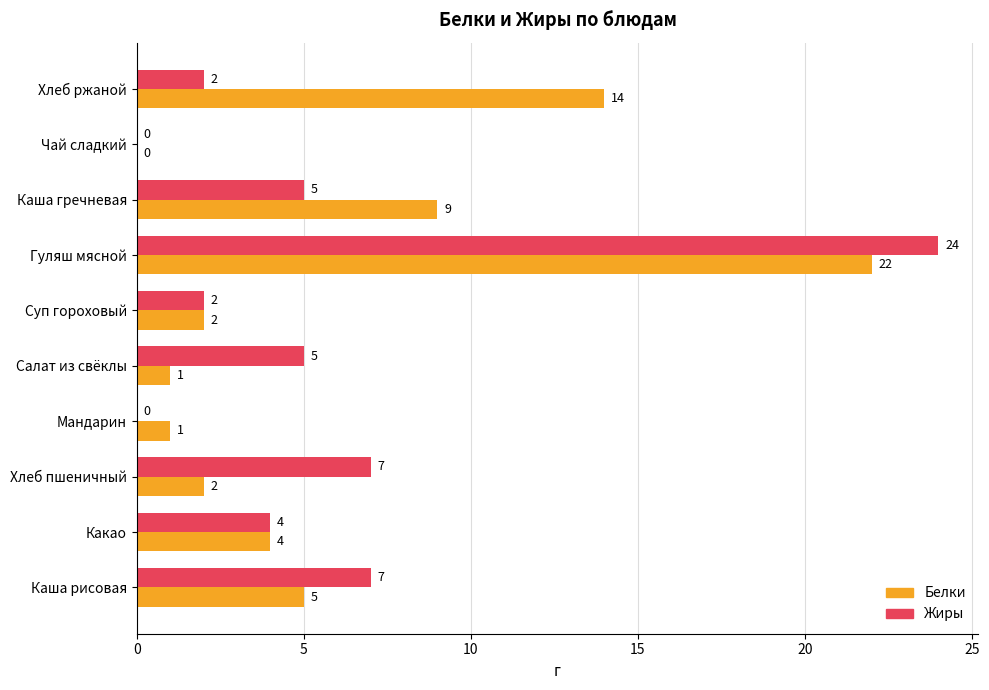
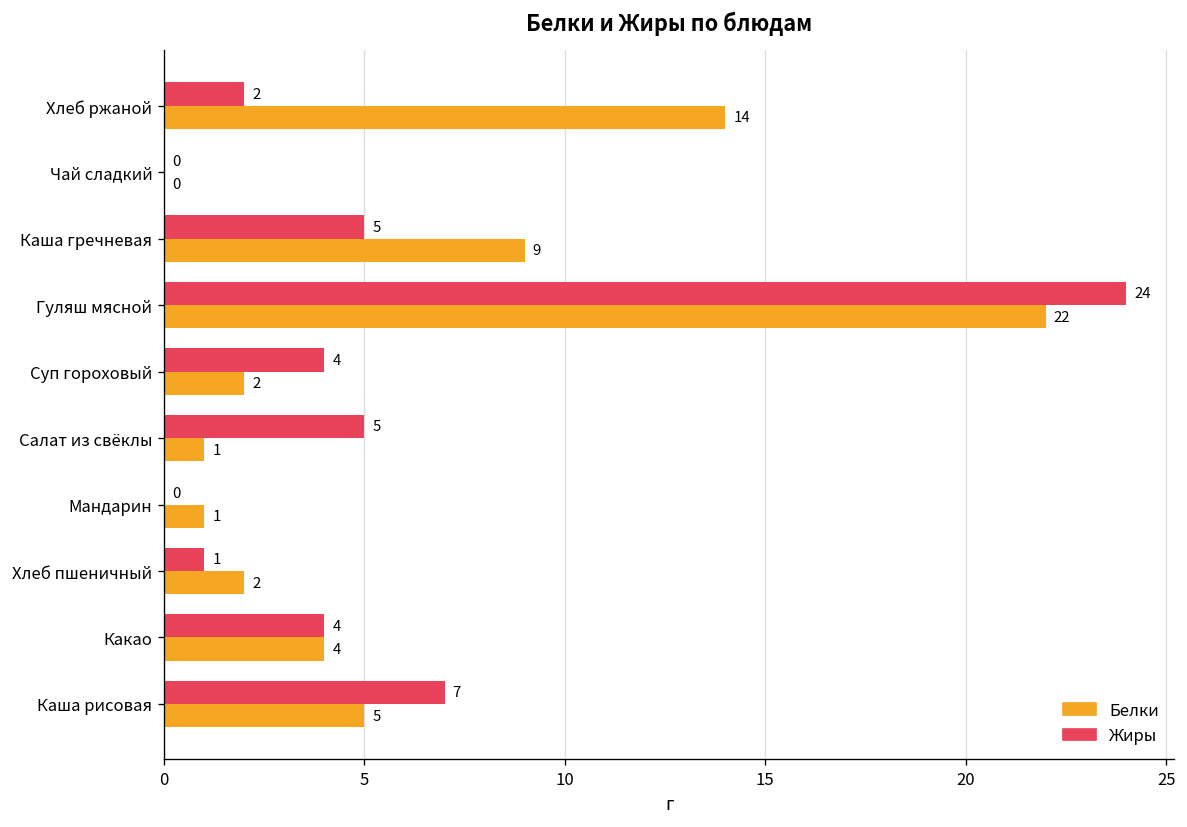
  {
    "Белки": {
      "Хлеб ржаной": 14,
      "Чай сладкий": 0,
      "Каша гречневая": 9,
      "Гуляш мясной": 22,
      "Суп гороховый": 2,
      "Салат из свёклы": 1,
      "Мандарин": 1,
      "Хлеб пшеничный": 2,
      "Какао": 4,
      "Каша рисовая": 5
    },
    "Жиры": {
      "Хлеб ржаной": 2,
      "Чай сладкий": 0,
      "Каша гречневая": 5,
      "Гуляш мясной": 24,
-     "Суп гороховый": 2,
+     "Суп гороховый": 4,
      "Салат из свёклы": 5,
      "Мандарин": 0,
-     "Хлеб пшеничный": 7,
+     "Хлеб пшеничный": 1,
      "Какао": 4,
      "Каша рисовая": 7
    }
  }
